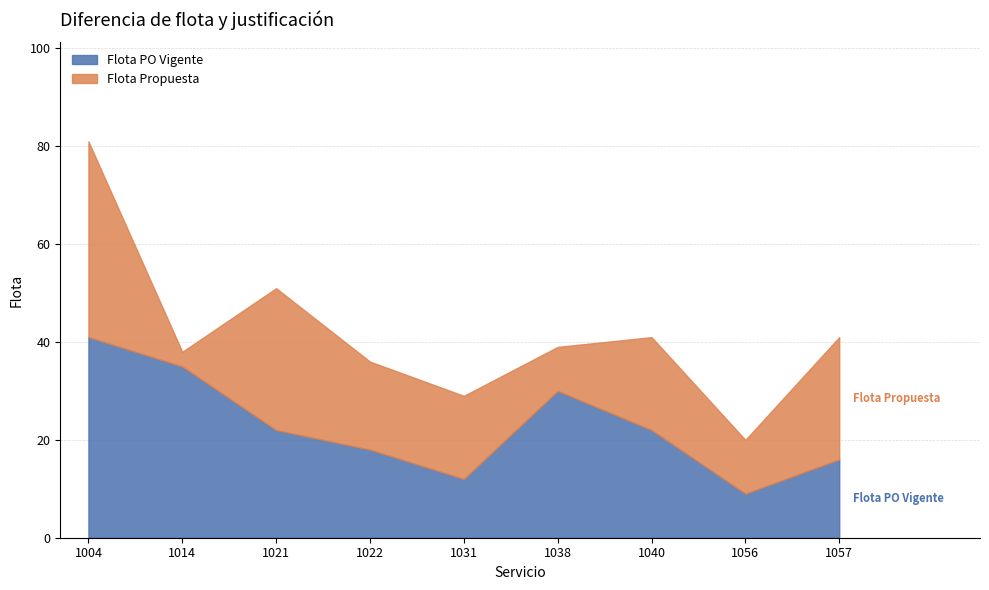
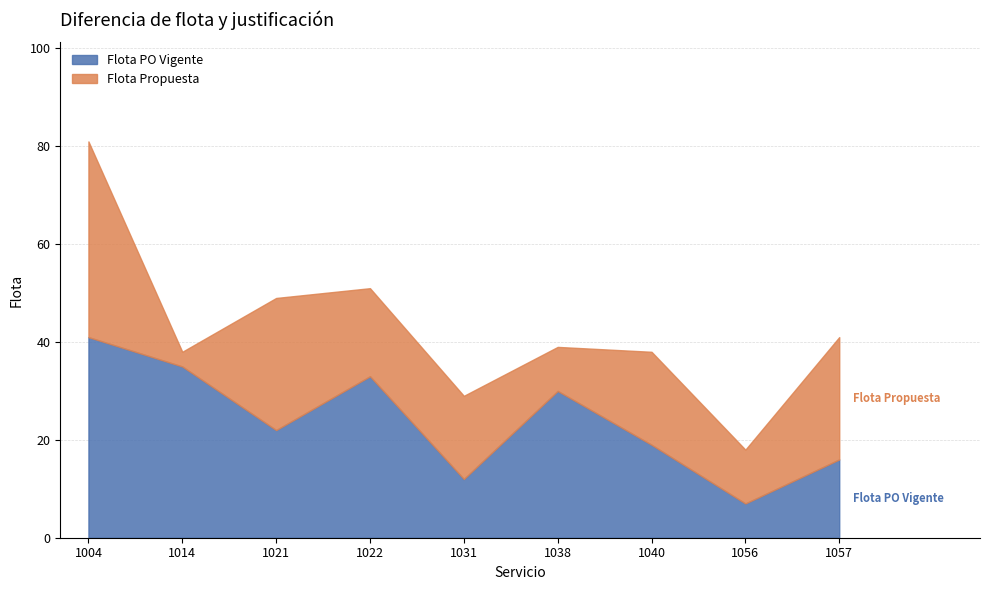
  {
    "Flota PO Vigente": {
      "1004": 41,
      "1014": 35,
      "1021": 22,
-     "1022": 18,
+     "1022": 33,
      "1031": 12,
      "1038": 30,
-     "1040": 22,
-     "1056": 9,
+     "1040": 19,
+     "1056": 7,
      "1057": 16
    },
    "Flota Propuesta": {
      "1004": 40,
      "1014": 3,
-     "1021": 29,
+     "1021": 27,
      "1022": 18,
      "1031": 17,
      "1038": 9,
      "1040": 19,
      "1056": 11,
      "1057": 25
    }
  }
